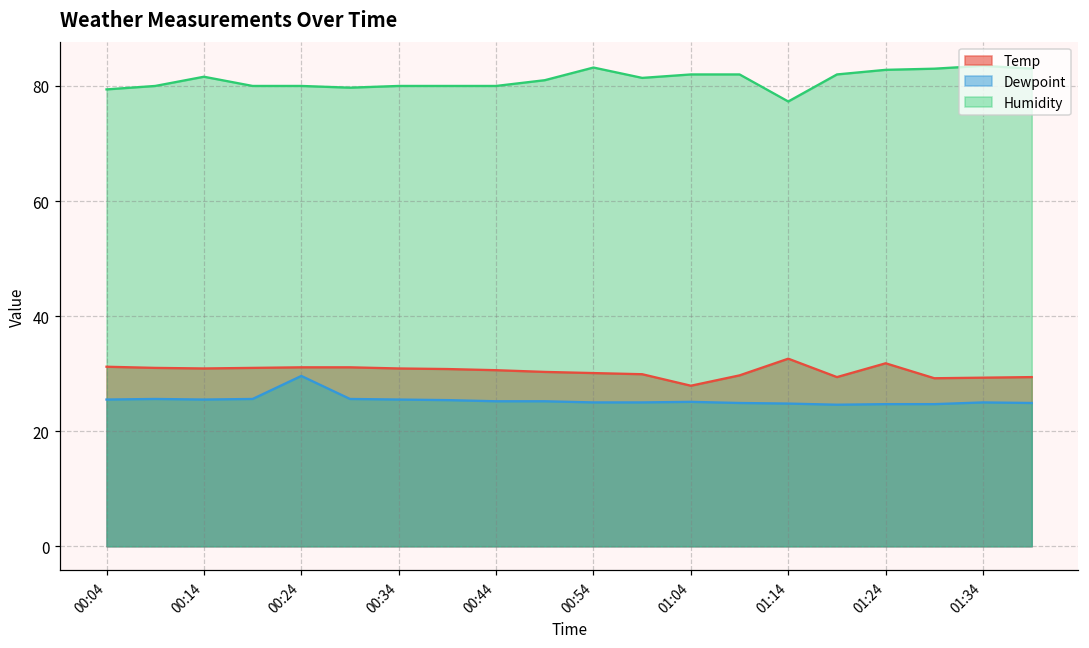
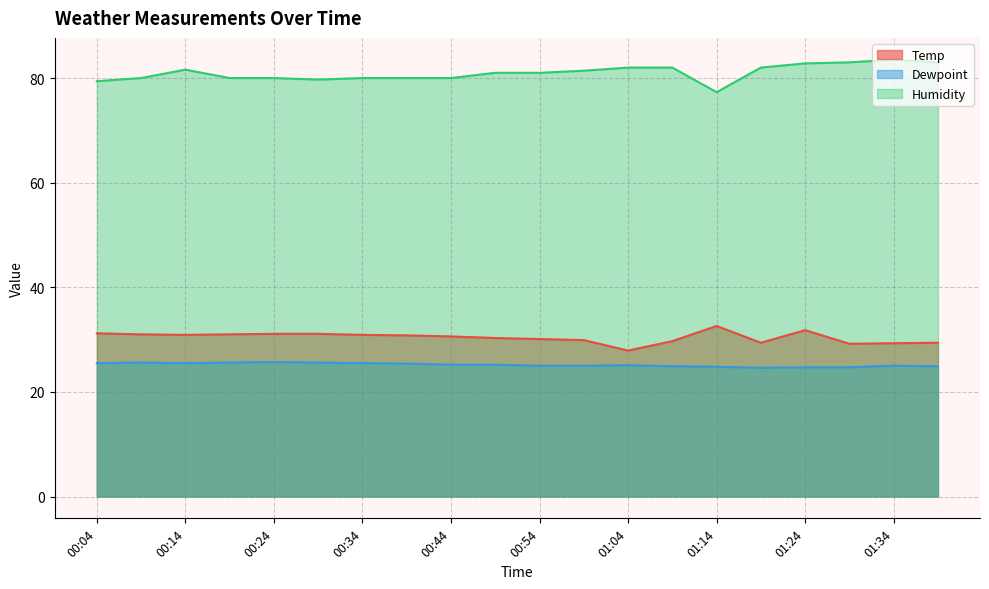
  {
    "Temp": {
      "00:04": 31,
      "00:14": 31,
      "00:24": 31,
      "00:34": 31,
      "00:44": 31,
      "00:54": 30,
      "01:04": 28,
      "01:14": 33,
      "01:24": 32,
      "01:34": 29
    },
    "Dewpoint": {
      "00:04": 26,
      "00:14": 26,
-     "00:24": 30,
+     "00:24": 26,
      "00:34": 26,
      "00:44": 25,
      "00:54": 25,
      "01:04": 25,
      "01:14": 25,
      "01:24": 25,
      "01:34": 25
    },
    "Humidity": {
      "00:04": 79,
      "00:14": 82,
      "00:24": 80,
      "00:34": 80,
      "00:44": 80,
-     "00:54": 83,
+     "00:54": 81,
      "01:04": 82,
      "01:14": 77,
      "01:24": 83
    }
  }
